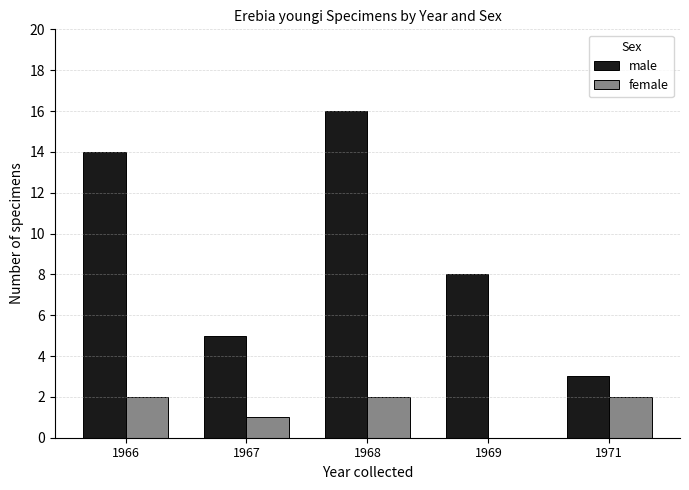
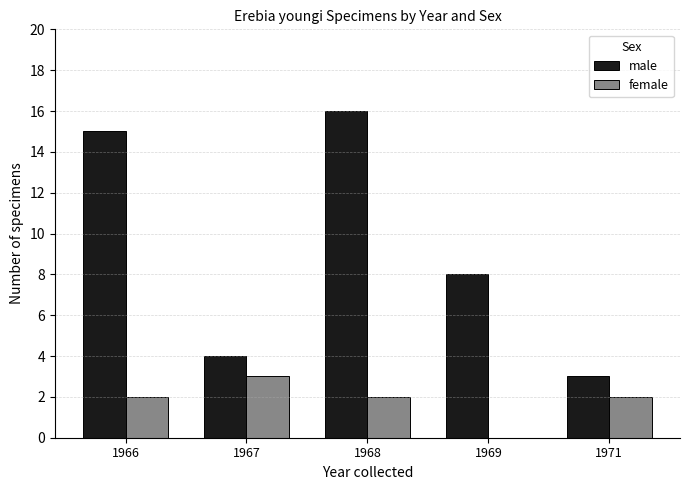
  {
    "male": {
-     "1966": 14,
-     "1967": 5,
+     "1966": 15,
+     "1967": 4,
      "1968": 16,
      "1969": 8,
      "1971": 3
    },
    "female": {
      "1966": 2,
-     "1967": 1,
+     "1967": 3,
      "1968": 2,
      "1969": 0,
      "1971": 2
    }
  }
